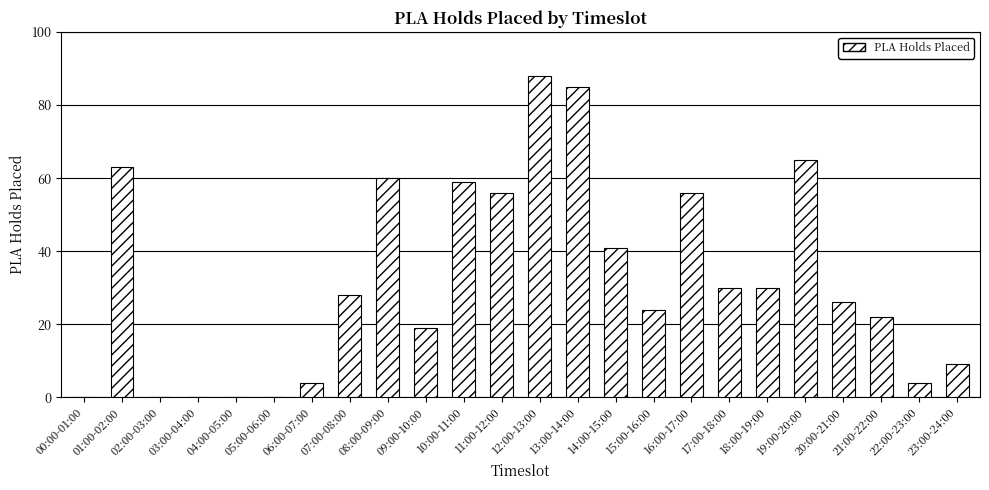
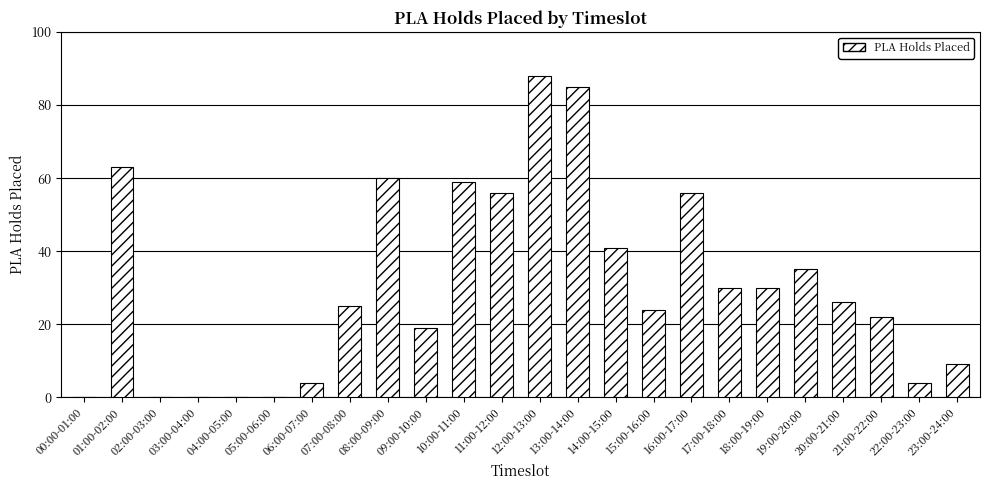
  {
    "00:00-01:00": 0,
    "01:00-02:00": 63,
    "02:00-03:00": 0,
    "03:00-04:00": 0,
    "04:00-05:00": 0,
    "05:00-06:00": 0,
    "06:00-07:00": 4,
-   "07:00-08:00": 28,
+   "07:00-08:00": 25,
    "08:00-09:00": 60,
    "09:00-10:00": 19,
    "10:00-11:00": 59,
    "11:00-12:00": 56,
    "12:00-13:00": 88,
    "13:00-14:00": 85,
    "14:00-15:00": 41,
    "15:00-16:00": 24,
    "16:00-17:00": 56,
    "17:00-18:00": 30,
    "18:00-19:00": 30,
-   "19:00-20:00": 65,
+   "19:00-20:00": 35,
    "20:00-21:00": 26,
    "21:00-22:00": 22,
    "22:00-23:00": 4,
    "23:00-24:00": 9
  }
